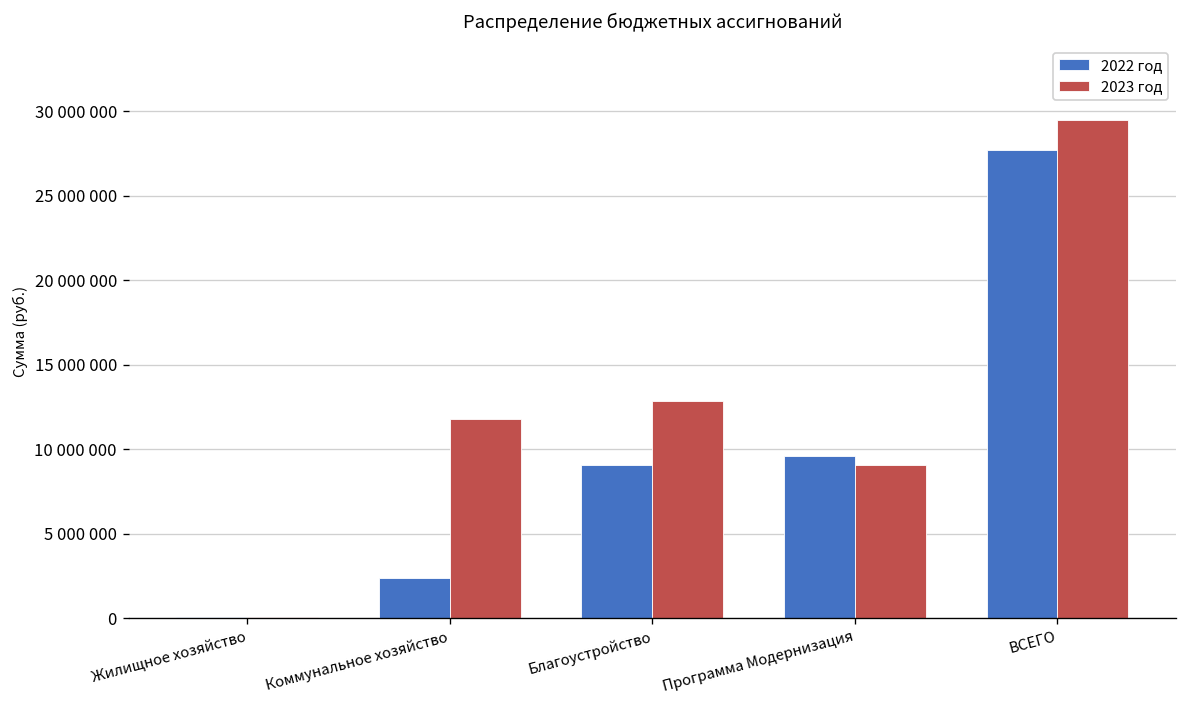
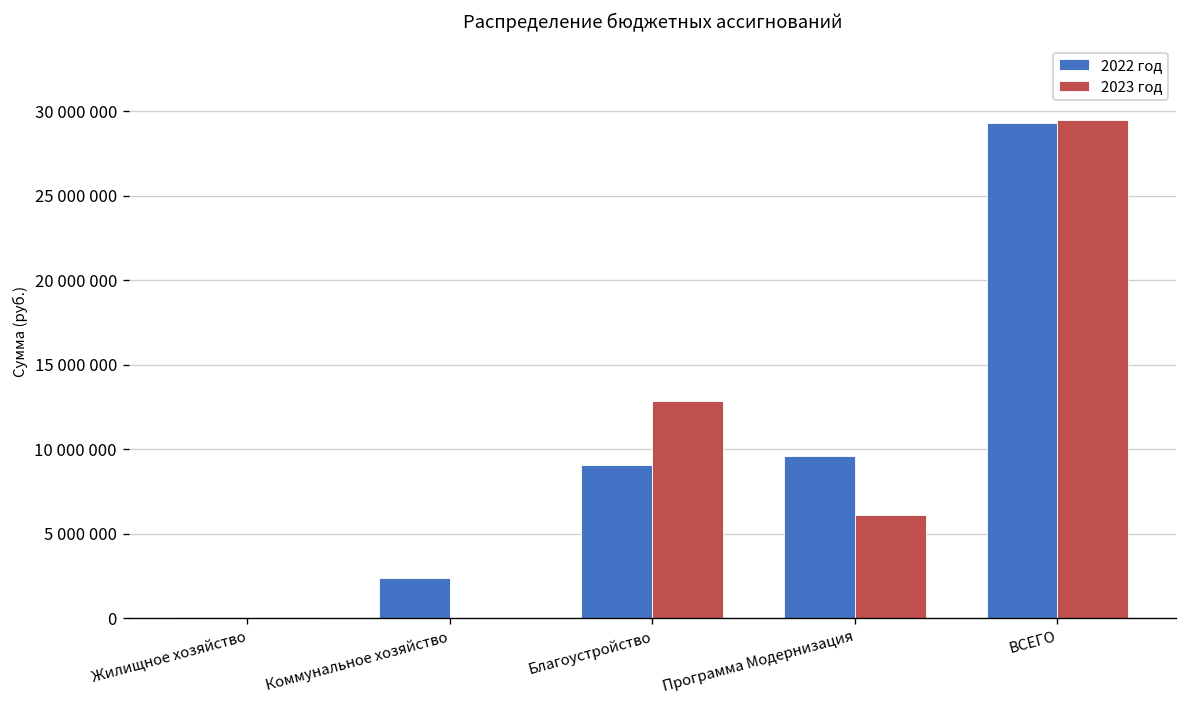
  {
    "2022 год": {
      "Коммунальное хозяйство": 2400000,
      "Благоустройство": 9100000,
      "Программа Модернизация": 9600000,
-     "ВСЕГО": 27700000
+     "ВСЕГО": 29300000
    },
    "2023 год": {
-     "Коммунальное хозяйство": 11800000,
+     "Коммунальное хозяйство": 0,
      "Благоустройство": 12900000,
-     "Программа Модернизация": 9000000,
+     "Программа Модернизация": 6100000,
      "ВСЕГО": 29500000
    }
  }
